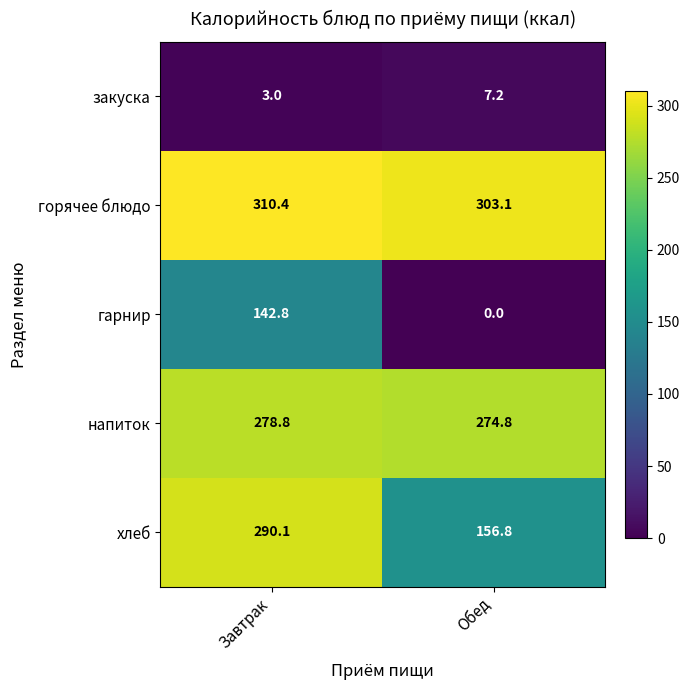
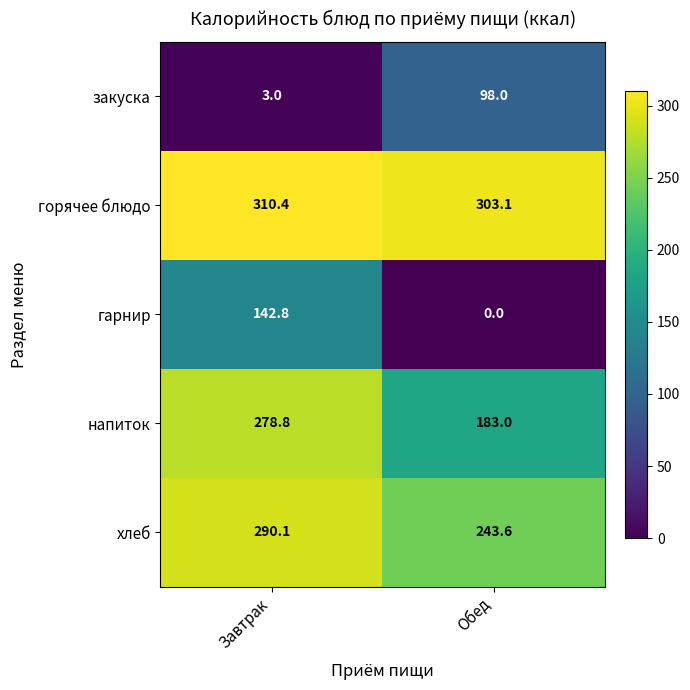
  {
    "закуска": {
      "Завтрак": 3.0,
-     "Обед": 7.2
+     "Обед": 98.0
    },
    "горячее блюдо": {
      "Завтрак": 310.4,
      "Обед": 303.1
    },
    "гарнир": {
      "Завтрак": 142.8,
      "Обед": 0.0
    },
    "напиток": {
      "Завтрак": 278.8,
-     "Обед": 274.8
+     "Обед": 183.0
    },
    "хлеб": {
      "Завтрак": 290.1,
-     "Обед": 156.8
+     "Обед": 243.6
    }
  }
